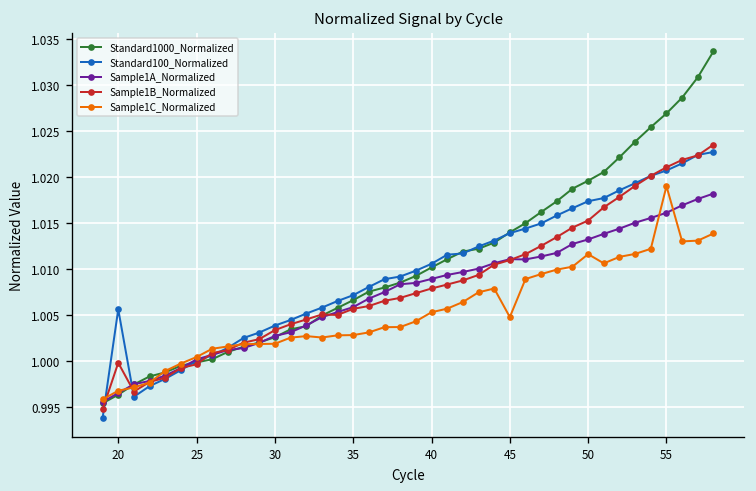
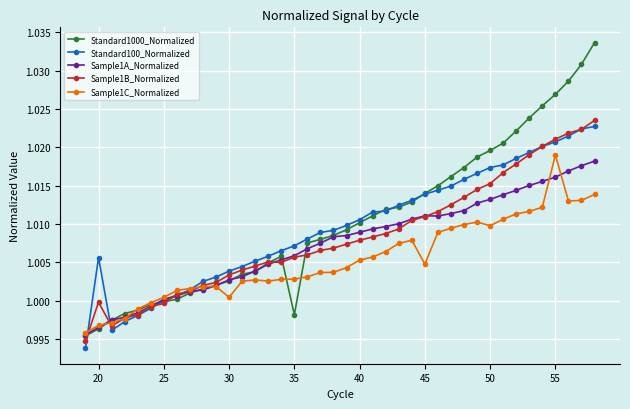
  {
    "Standard1000_Normalized": {
-     "35": 1.007,
+     "35": 0.998,
      "40": 1.010,
      "50": 1.020,
      "55": 1.027
    },
    "Standard100_Normalized": {
      "20": 1.006,
      "30": 1.004,
      "35": 1.007,
      "40": 1.011,
      "50": 1.017,
      "55": 1.021
    },
    "Sample1A_Normalized": {
      "40": 1.009,
      "50": 1.013,
      "55": 1.016
    },
    "Sample1B_Normalized": {
      "20": 1.000,
      "30": 1.003,
      "40": 1.008,
      "50": 1.015,
      "55": 1.021
    },
    "Sample1C_Normalized": {
-     "30": 1.002,
+     "30": 1.000,
      "35": 1.003,
      "40": 1.005,
      "45": 1.005,
-     "50": 1.012,
+     "50": 1.010,
      "55": 1.019
    }
  }
